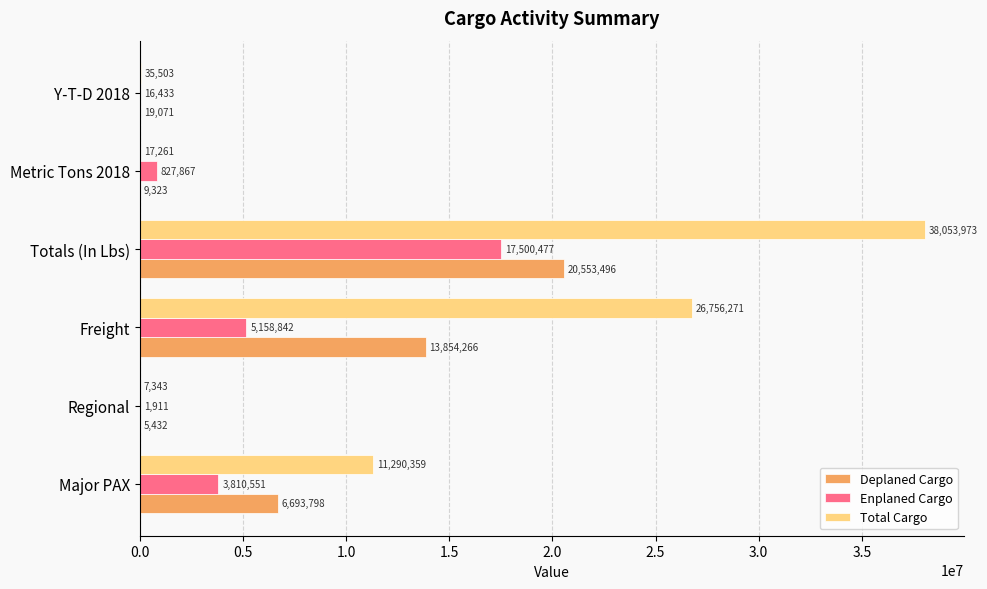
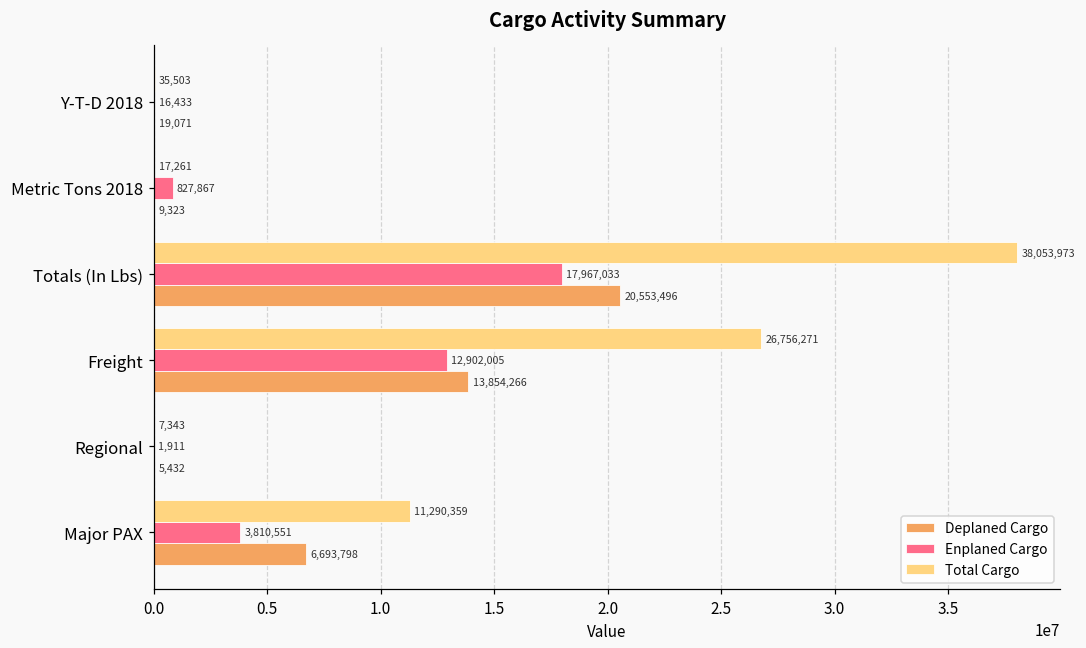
  {
    "Enplaned Cargo": {
      "Y-T-D 2018": "16,433",
      "Metric Tons 2018": "827,867",
-     "Totals (In Lbs)": "17,500,477",
-     "Freight": "5,158,842",
+     "Totals (In Lbs)": "17,967,033",
+     "Freight": "12,902,005",
      "Regional": "1,911",
      "Major PAX": "3,810,551"
    }
  }
